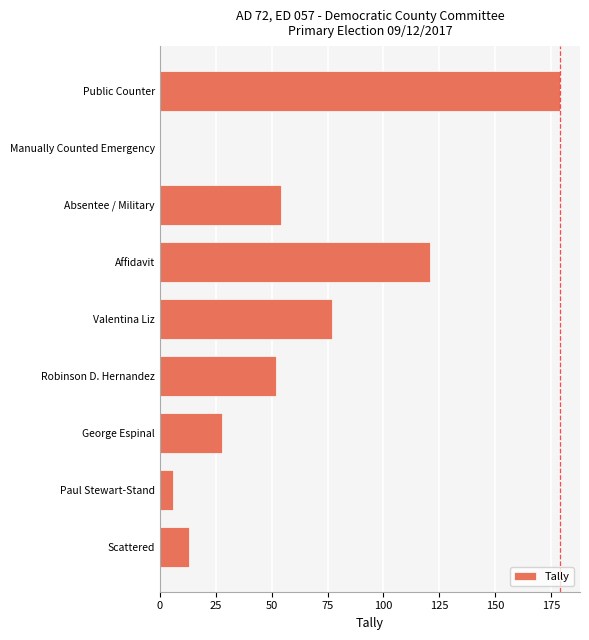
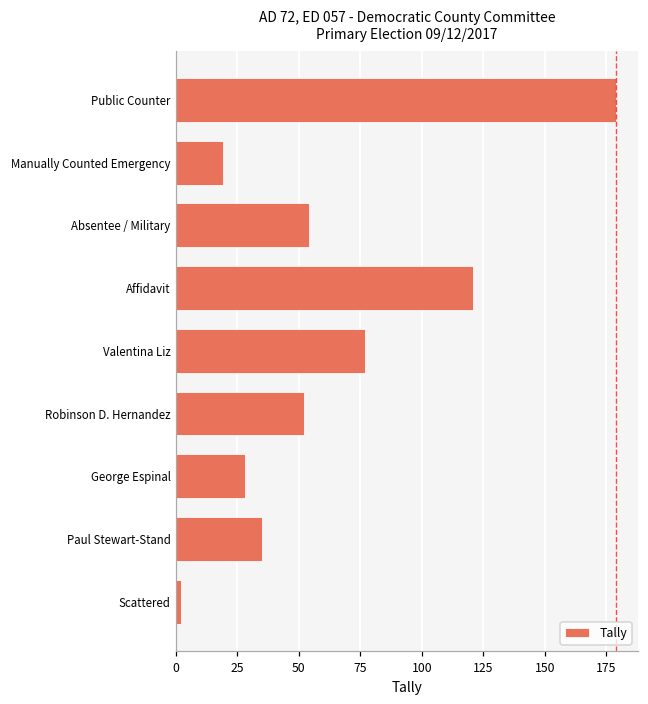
  {
    "Public Counter": 179,
-   "Manually Counted Emergency": 0,
+   "Manually Counted Emergency": 19,
    "Absentee / Military": 54,
    "Affidavit": 121,
    "Valentina Liz": 77,
    "Robinson D. Hernandez": 52,
    "George Espinal": 28,
-   "Paul Stewart-Stand": 6,
-   "Scattered": 13
+   "Paul Stewart-Stand": 35,
+   "Scattered": 2
  }
